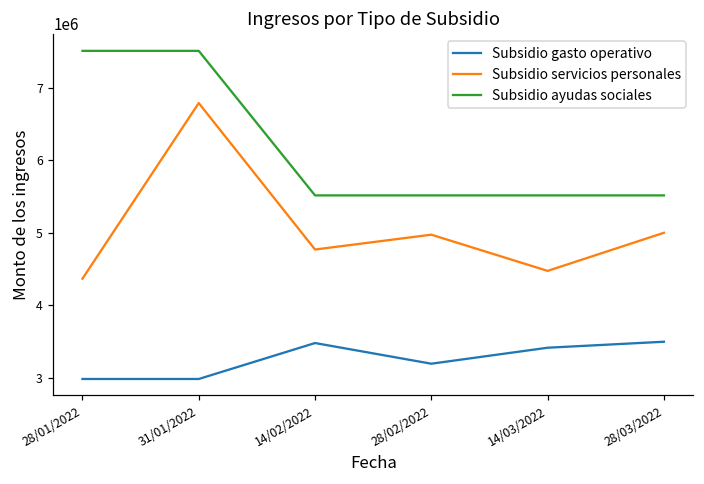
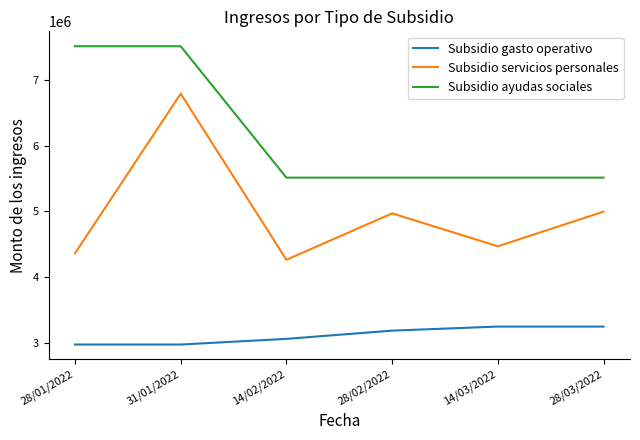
  {
    "Subsidio gasto operativo": {
      "28/01/2022": 3000000,
      "31/01/2022": 3000000,
-     "14/02/2022": 3500000,
+     "14/02/2022": 3100000,
      "28/02/2022": 3200000,
-     "14/03/2022": 3400000,
-     "28/03/2022": 3500000
+     "14/03/2022": 3300000,
+     "28/03/2022": 3300000
    },
    "Subsidio servicios personales": {
      "28/01/2022": 4400000,
      "31/01/2022": 6800000,
-     "14/02/2022": 4800000,
+     "14/02/2022": 4300000,
      "28/02/2022": 5000000,
      "14/03/2022": 4500000,
      "28/03/2022": 5000000
    },
    "Subsidio ayudas sociales": {
      "28/01/2022": 7500000,
      "31/01/2022": 7500000,
      "14/02/2022": 5500000,
      "28/02/2022": 5500000,
      "14/03/2022": 5500000,
      "28/03/2022": 5500000
    }
  }
